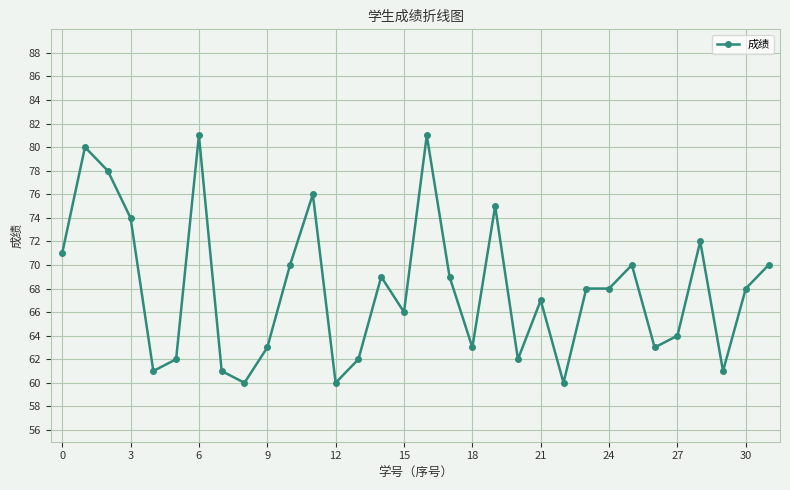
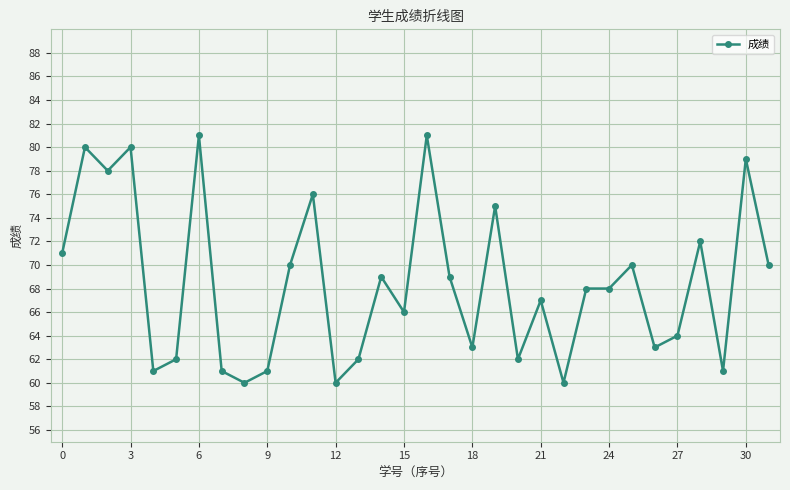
  {
    "0": 71,
-   "3": 74,
+   "3": 80,
    "6": 81,
-   "9": 63,
+   "9": 61,
    "12": 60,
    "15": 66,
    "18": 63,
    "21": 67,
    "24": 68,
    "27": 64,
-   "30": 68
+   "30": 79
  }
